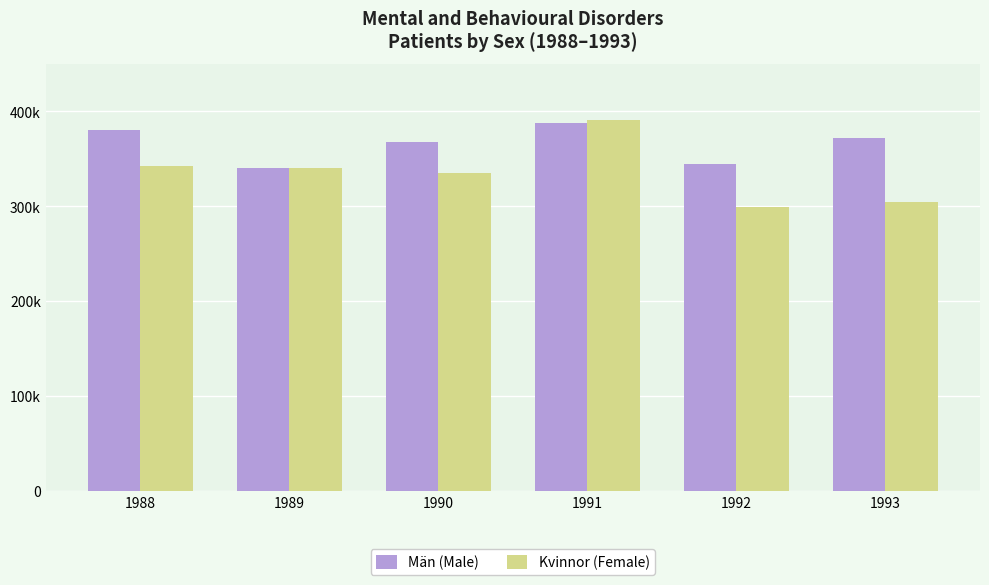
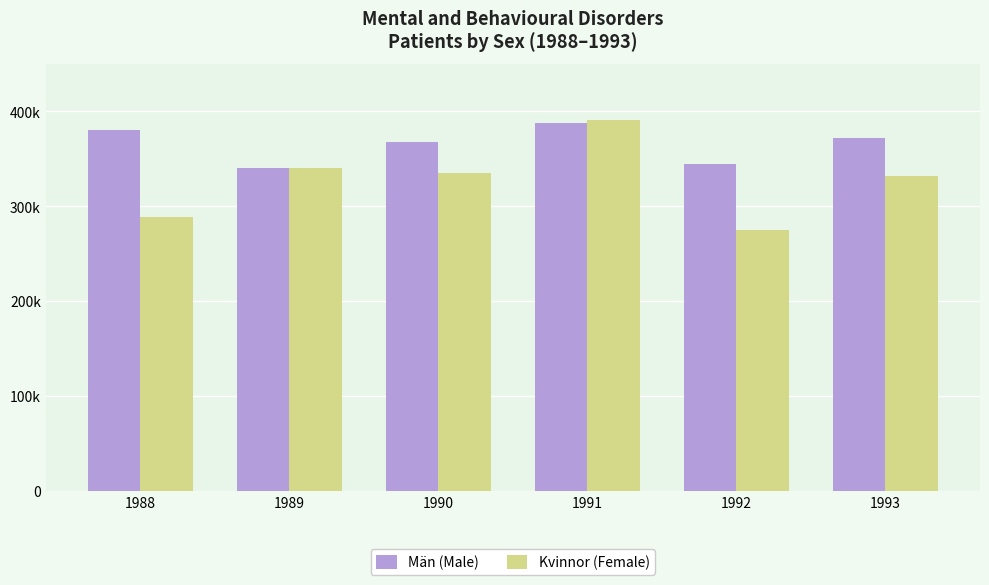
  {
    "Män (Male)": {
      "1988": 380000,
      "1989": 340000,
      "1990": 370000,
      "1991": 390000,
      "1992": 350000,
      "1993": 370000
    },
    "Kvinnor (Female)": {
-     "1988": 340000,
+     "1988": 290000,
      "1989": 340000,
      "1990": 340000,
      "1991": 390000,
-     "1992": 300000,
-     "1993": 300000
+     "1992": 280000,
+     "1993": 330000
    }
  }
